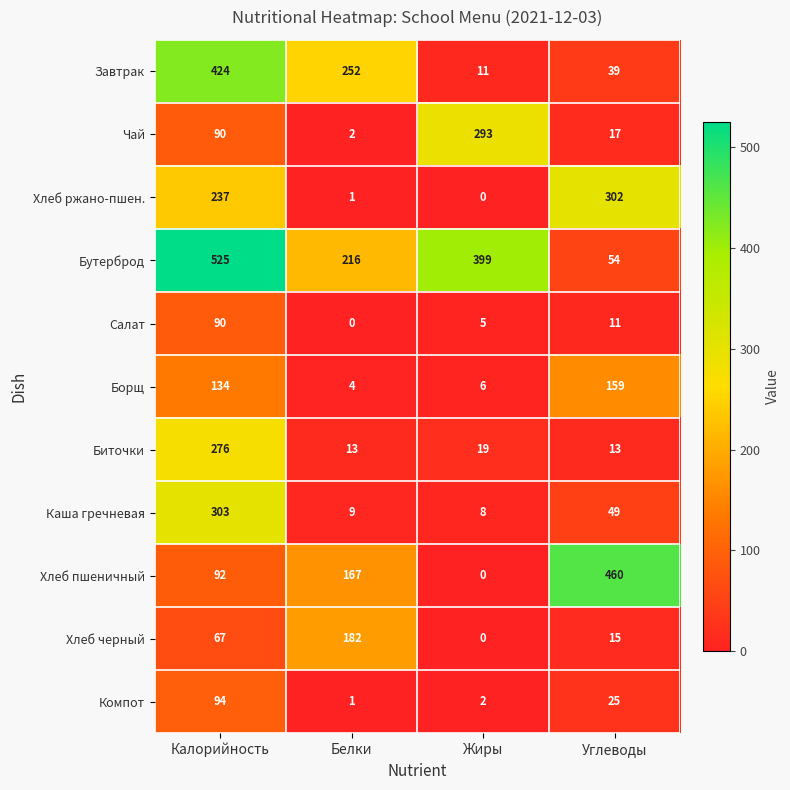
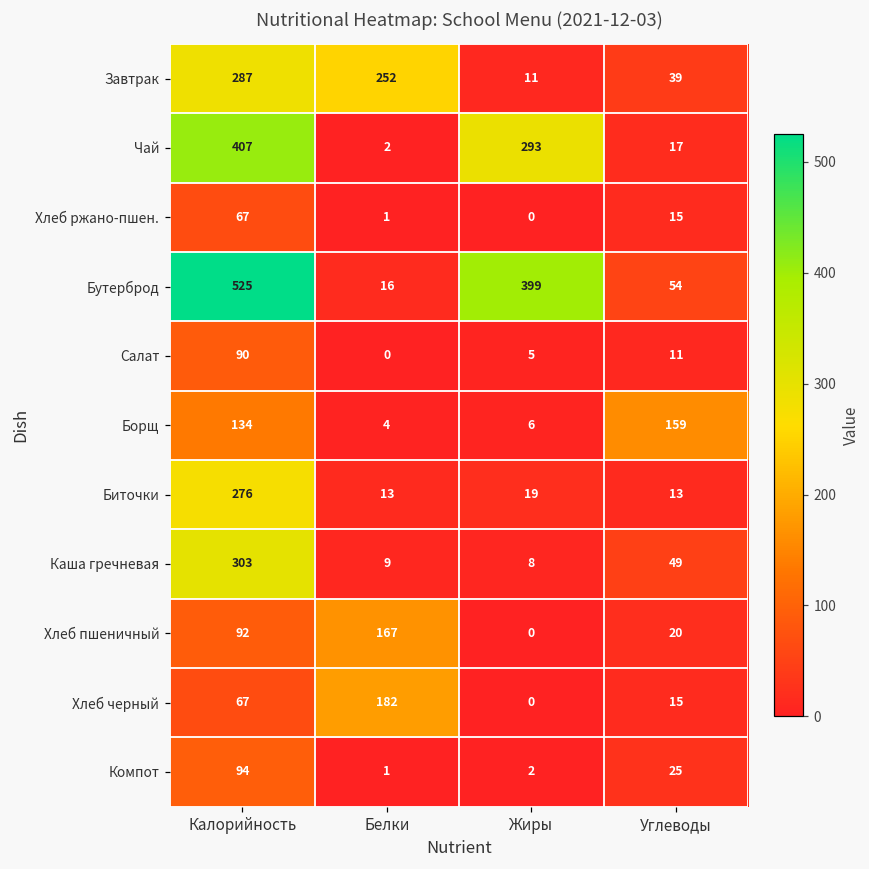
  {
    "Завтрак": {
-     "Калорийность": 424,
+     "Калорийность": 287,
      "Белки": 252,
      "Жиры": 11,
      "Углеводы": 39
    },
    "Чай": {
-     "Калорийность": 90,
+     "Калорийность": 407,
      "Белки": 2,
      "Жиры": 293,
      "Углеводы": 17
    },
    "Хлеб ржано-пшен.": {
-     "Калорийность": 237,
+     "Калорийность": 67,
      "Белки": 1,
      "Жиры": 0,
-     "Углеводы": 302
+     "Углеводы": 15
    },
    "Бутерброд": {
      "Калорийность": 525,
-     "Белки": 216,
+     "Белки": 16,
      "Жиры": 399,
      "Углеводы": 54
    },
    "Салат": {
      "Калорийность": 90,
      "Белки": 0,
      "Жиры": 5,
      "Углеводы": 11
    },
    "Борщ": {
      "Калорийность": 134,
      "Белки": 4,
      "Жиры": 6,
      "Углеводы": 159
    },
    "Биточки": {
      "Калорийность": 276,
      "Белки": 13,
      "Жиры": 19,
      "Углеводы": 13
    },
    "Каша гречневая": {
      "Калорийность": 303,
      "Белки": 9,
      "Жиры": 8,
      "Углеводы": 49
    },
    "Хлеб пшеничный": {
      "Калорийность": 92,
      "Белки": 167,
      "Жиры": 0,
-     "Углеводы": 460
+     "Углеводы": 20
    },
    "Хлеб черный": {
      "Калорийность": 67,
      "Белки": 182,
      "Жиры": 0,
      "Углеводы": 15
    },
    "Компот": {
      "Калорийность": 94,
      "Белки": 1,
      "Жиры": 2,
      "Углеводы": 25
    }
  }
